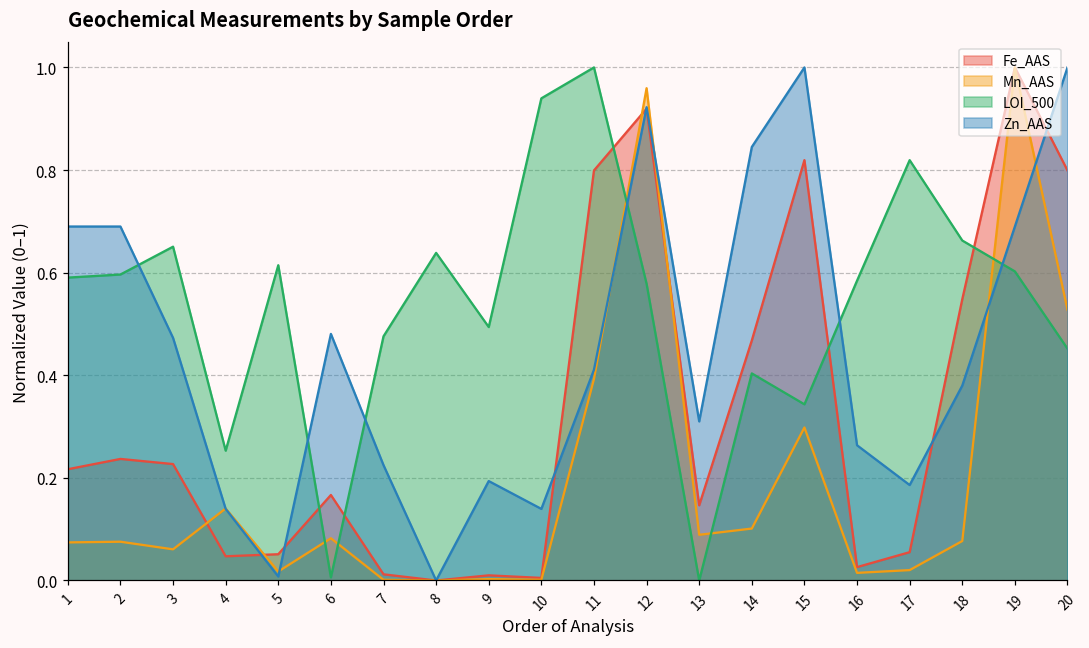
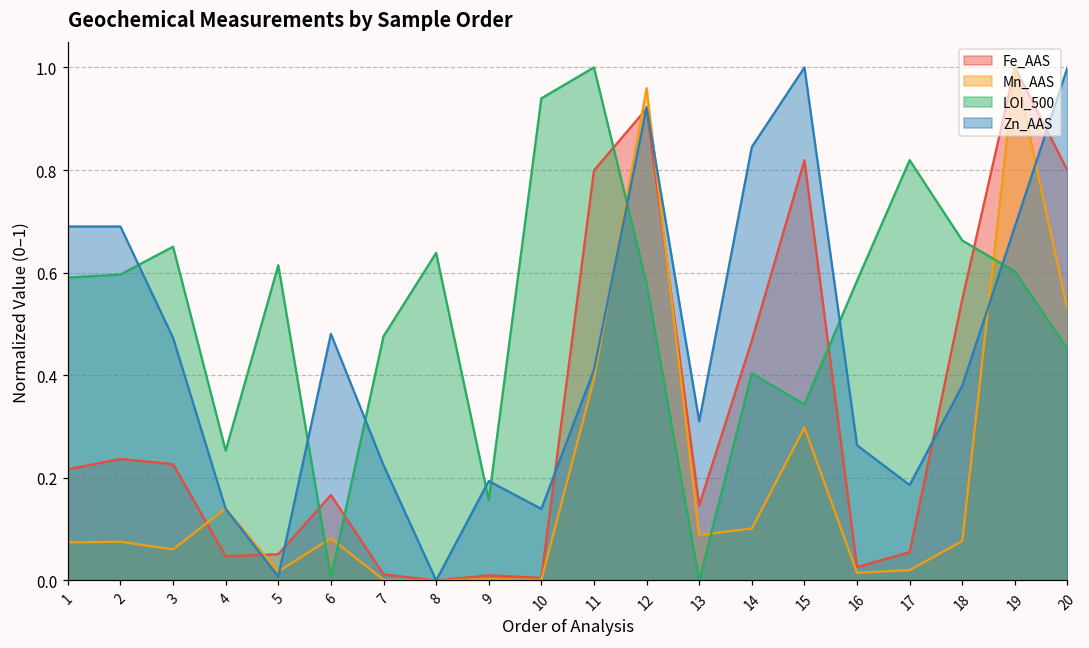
  {
    "Fe_AAS": {
      "1": 0.22,
      "2": 0.24,
      "3": 0.23,
      "4": 0.05,
      "5": 0.05,
      "6": 0.17,
      "7": 0.01,
      "9": 0.01,
      "11": 0.80,
      "13": 0.15,
      "14": 0.47,
      "15": 0.82,
      "16": 0.03,
      "17": 0.06,
      "18": 0.55,
      "20": 0.80
    },
    "Mn_AAS": {
      "1": 0.07,
      "2": 0.08,
      "3": 0.06,
      "5": 0.02,
      "6": 0.08,
      "7": 0.00,
      "9": 0.00,
      "11": 0.39,
      "12": 0.96,
      "13": 0.09,
      "14": 0.10,
      "15": 0.30,
      "16": 0.01,
      "17": 0.02,
      "18": 0.08,
      "20": 0.53
    },
    "LOI_500": {
      "1": 0.59,
      "2": 0.60,
      "3": 0.65,
      "4": 0.25,
      "5": 0.61,
      "6": 0.01,
      "7": 0.48,
      "8": 0.64,
-     "9": 0.49,
+     "9": 0.16,
      "10": 0.94,
      "11": 1.00,
      "12": 0.58,
      "13": 0.00,
      "14": 0.40,
      "15": 0.34,
      "16": 0.58,
      "17": 0.82,
      "18": 0.66,
      "19": 0.60,
      "20": 0.45
    },
    "Zn_AAS": {
      "1": 0.69,
      "2": 0.69,
      "3": 0.47,
      "5": 0.01,
      "6": 0.48,
      "7": 0.22,
      "9": 0.19,
      "10": 0.14,
      "11": 0.41,
      "13": 0.31,
      "14": 0.84,
      "15": 1.00,
      "16": 0.26,
      "17": 0.19,
      "18": 0.38,
      "19": 0.69,
      "20": 1.00
    }
  }
